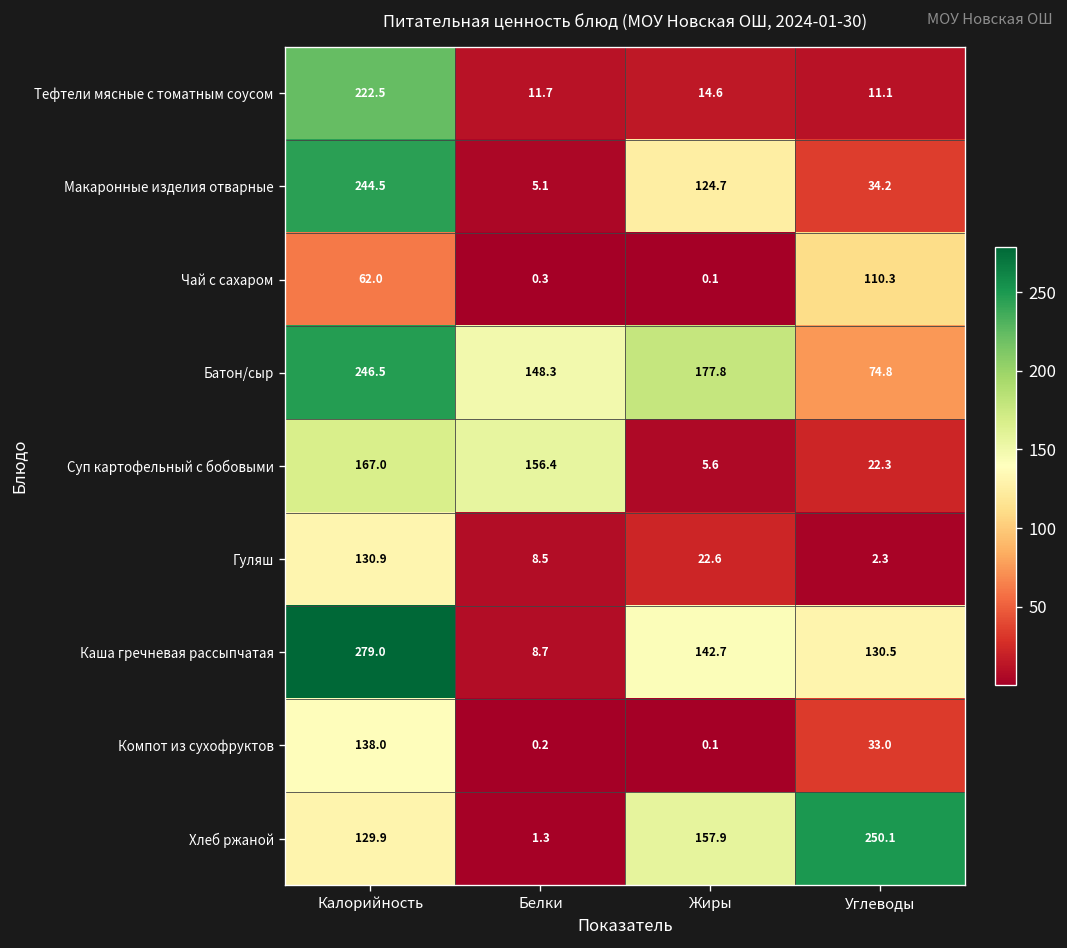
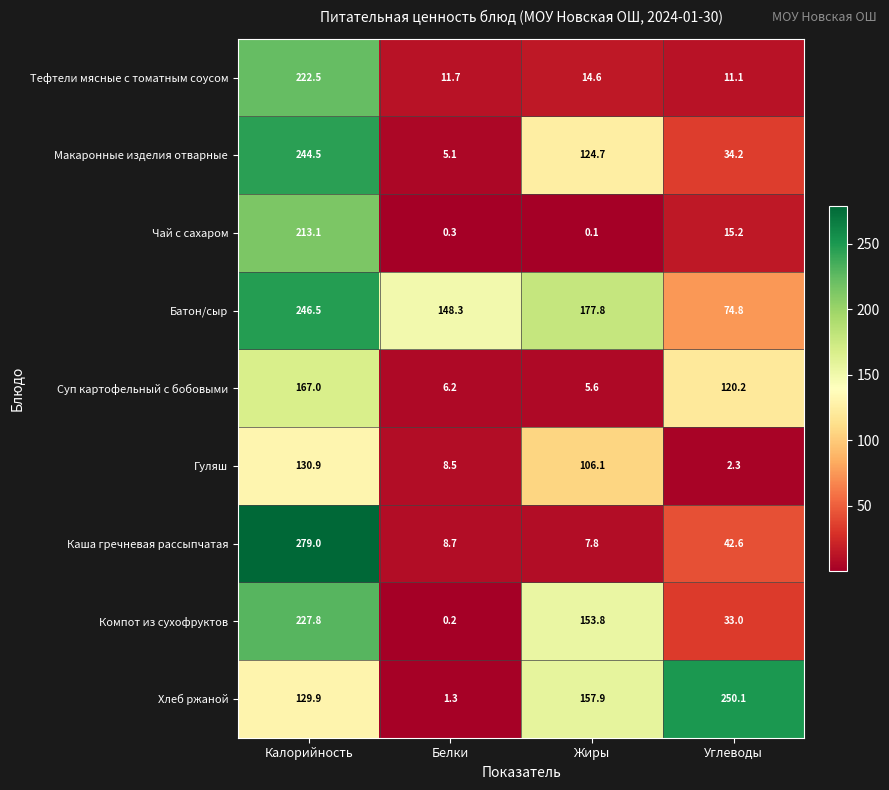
  {
    "Тефтели мясные с томатным соусом": {
      "Калорийность": 222.5,
      "Белки": 11.7,
      "Жиры": 14.6,
      "Углеводы": 11.1
    },
    "Макаронные изделия отварные": {
      "Калорийность": 244.5,
      "Белки": 5.1,
      "Жиры": 124.7,
      "Углеводы": 34.2
    },
    "Чай с сахаром": {
-     "Калорийность": 62.0,
+     "Калорийность": 213.1,
      "Белки": 0.3,
      "Жиры": 0.1,
-     "Углеводы": 110.3
+     "Углеводы": 15.2
    },
    "Батон/сыр": {
      "Калорийность": 246.5,
      "Белки": 148.3,
      "Жиры": 177.8,
      "Углеводы": 74.8
    },
    "Суп картофельный с бобовыми": {
      "Калорийность": 167.0,
-     "Белки": 156.4,
+     "Белки": 6.2,
      "Жиры": 5.6,
-     "Углеводы": 22.3
+     "Углеводы": 120.2
    },
    "Гуляш": {
      "Калорийность": 130.9,
      "Белки": 8.5,
-     "Жиры": 22.6,
+     "Жиры": 106.1,
      "Углеводы": 2.3
    },
    "Каша гречневая рассыпчатая": {
      "Калорийность": 279.0,
      "Белки": 8.7,
-     "Жиры": 142.7,
-     "Углеводы": 130.5
+     "Жиры": 7.8,
+     "Углеводы": 42.6
    },
    "Компот из сухофруктов": {
-     "Калорийность": 138.0,
+     "Калорийность": 227.8,
      "Белки": 0.2,
-     "Жиры": 0.1,
+     "Жиры": 153.8,
      "Углеводы": 33.0
    },
    "Хлеб ржаной": {
      "Калорийность": 129.9,
      "Белки": 1.3,
      "Жиры": 157.9,
      "Углеводы": 250.1
    }
  }
